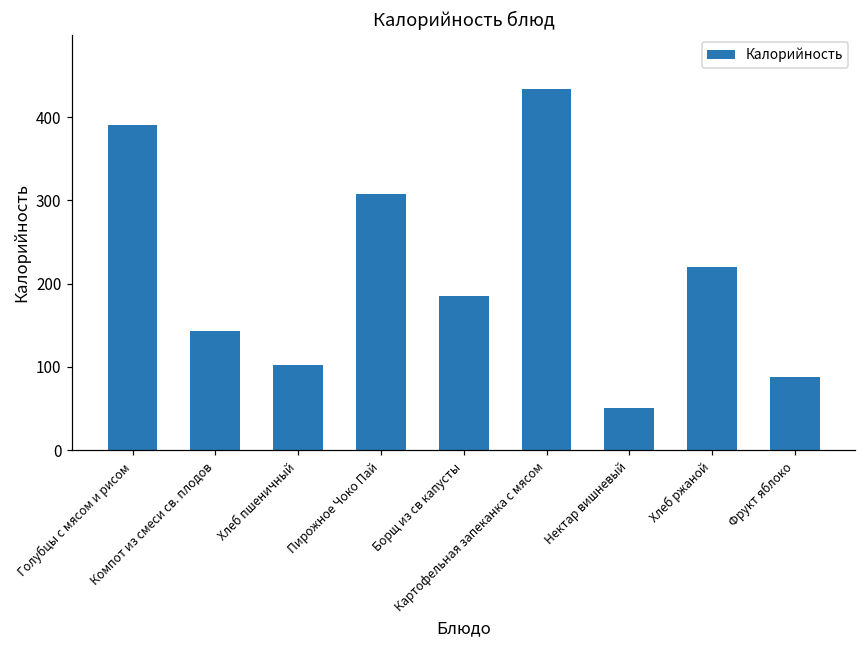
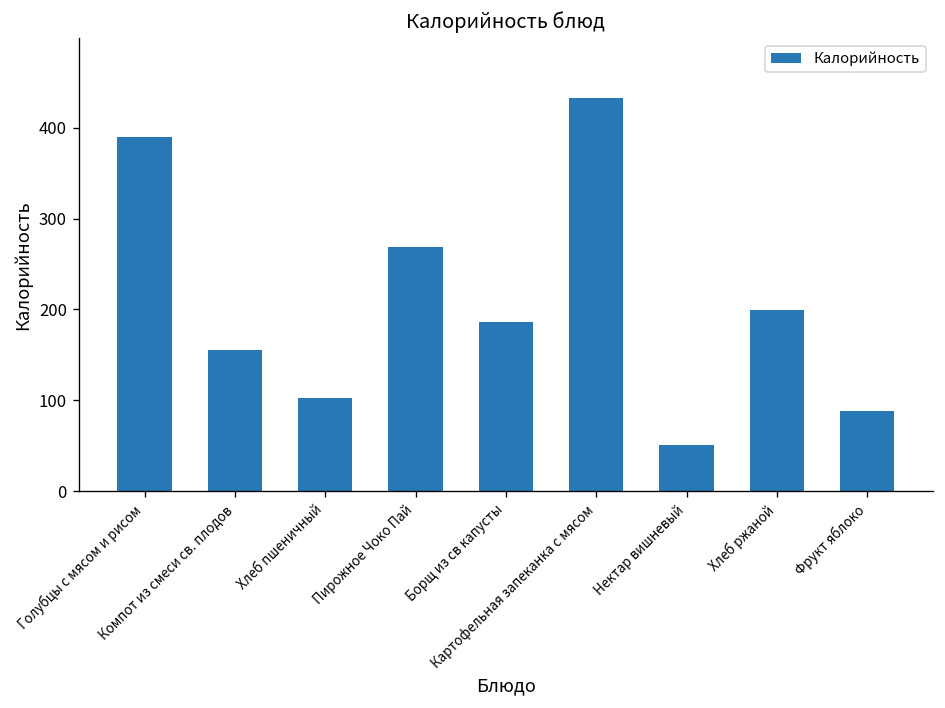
  {
    "Голубцы с мясом и рисом": 390,
-   "Компот из смеси св. плодов": 140,
+   "Компот из смеси св. плодов": 160,
    "Хлеб пшеничный": 100,
-   "Пирожное Чоко Пай": 310,
+   "Пирожное Чоко Пай": 270,
    "Борщ из св капусты": 190,
    "Картофельная запеканка с мясом": 430,
    "Нектар вишневый": 50,
-   "Хлеб ржаной": 220,
+   "Хлеб ржаной": 200,
    "Фрукт яблоко": 90
  }
